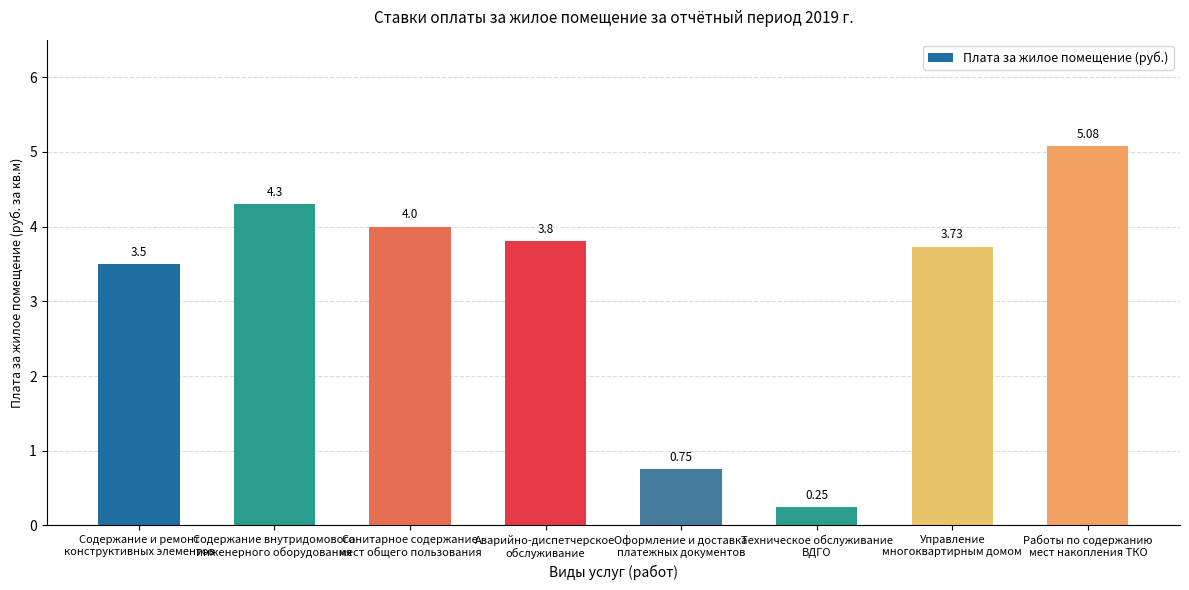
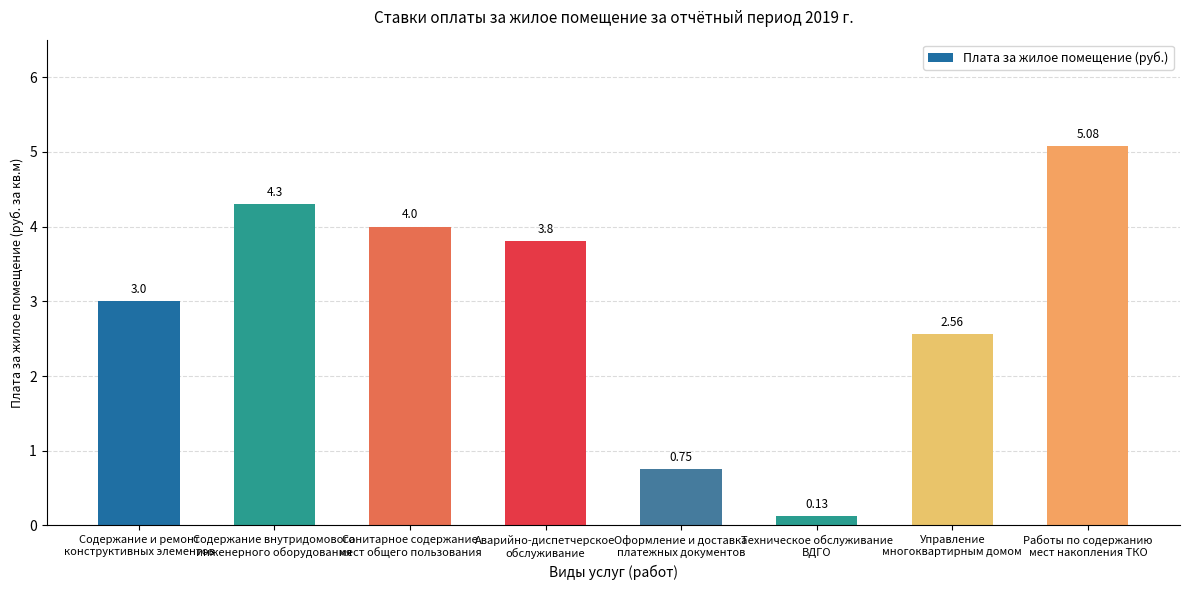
  {
-   "Содержание и ремонт конструктивных элементов": 3.5,
+   "Содержание и ремонт конструктивных элементов": 3.0,
    "Содержание внутридомового инженерного оборудования": 4.3,
    "Санитарное содержание мест общего пользования": 4.0,
    "Аварийно-диспетчерское обслуживание": 3.8,
    "Оформление и доставка платежных документов": 0.75,
-   "Техническое обслуживание ВДГО": 0.25,
-   "Управление многоквартирным домом": 3.73,
+   "Техническое обслуживание ВДГО": 0.13,
+   "Управление многоквартирным домом": 2.56,
    "Работы по содержанию мест накопления ТКО": 5.08
  }
